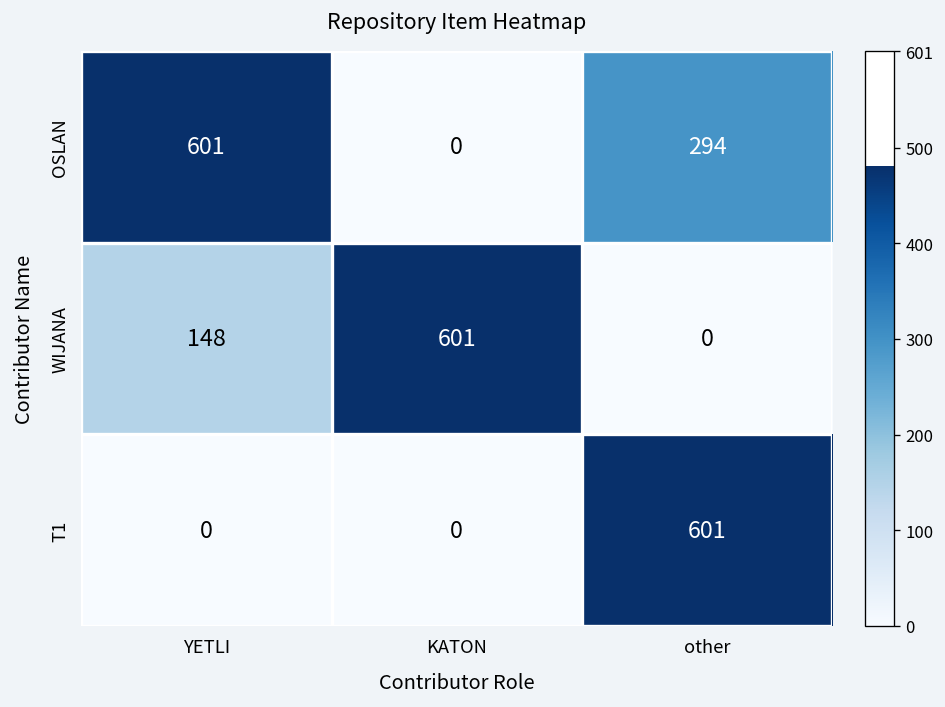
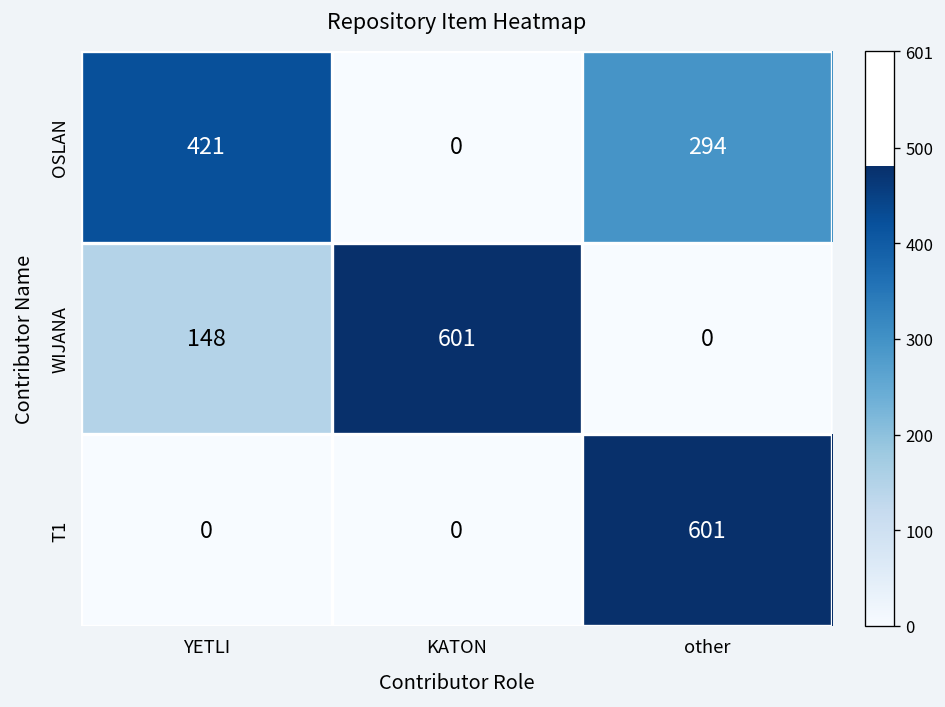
  {
    "OSLAN": {
-     "YETLI": 601,
+     "YETLI": 421,
      "KATON": 0,
      "other": 294
    },
    "WIJANA": {
      "YETLI": 148,
      "KATON": 601,
      "other": 0
    },
    "T1": {
      "YETLI": 0,
      "KATON": 0,
      "other": 601
    }
  }
